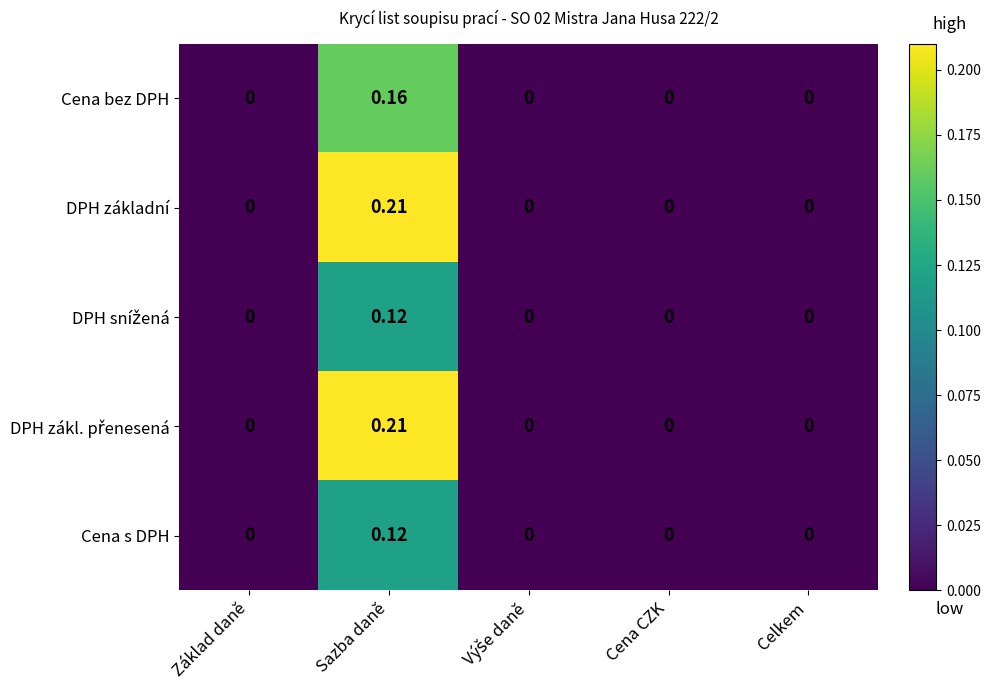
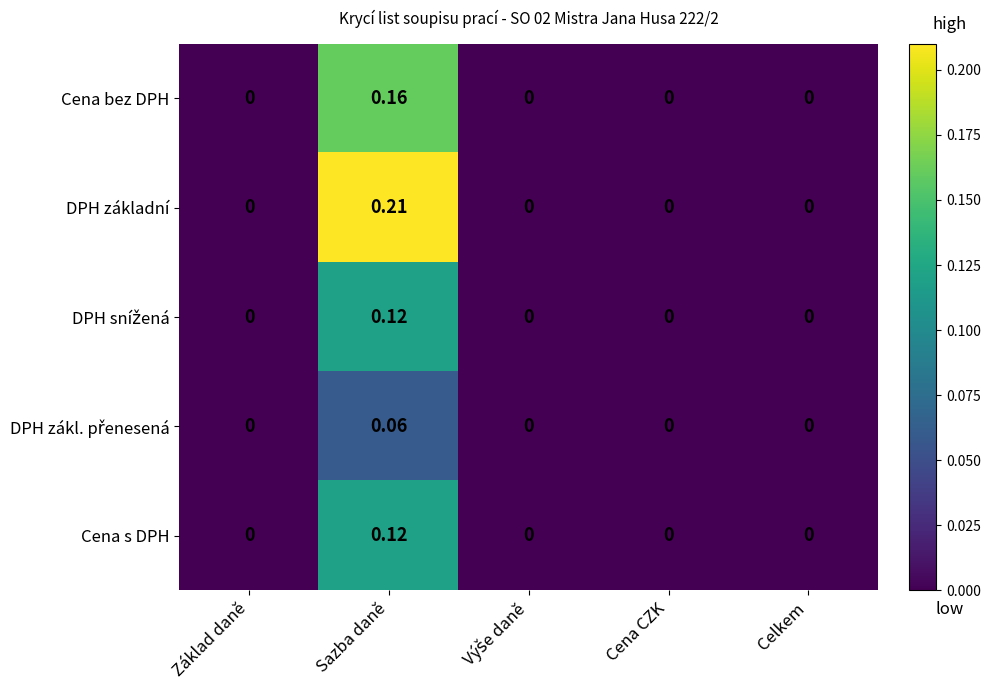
  {
    "Cena bez DPH": {
      "Základ daně": 0,
      "Sazba daně": 0.16,
      "Výše daně": 0,
      "Cena CZK": 0,
      "Celkem": 0
    },
    "DPH základní": {
      "Základ daně": 0,
      "Sazba daně": 0.21,
      "Výše daně": 0,
      "Cena CZK": 0,
      "Celkem": 0
    },
    "DPH snížená": {
      "Základ daně": 0,
      "Sazba daně": 0.12,
      "Výše daně": 0,
      "Cena CZK": 0,
      "Celkem": 0
    },
    "DPH zákl. přenesená": {
      "Základ daně": 0,
-     "Sazba daně": 0.21,
+     "Sazba daně": 0.06,
      "Výše daně": 0,
      "Cena CZK": 0,
      "Celkem": 0
    },
    "Cena s DPH": {
      "Základ daně": 0,
      "Sazba daně": 0.12,
      "Výše daně": 0,
      "Cena CZK": 0,
      "Celkem": 0
    }
  }
